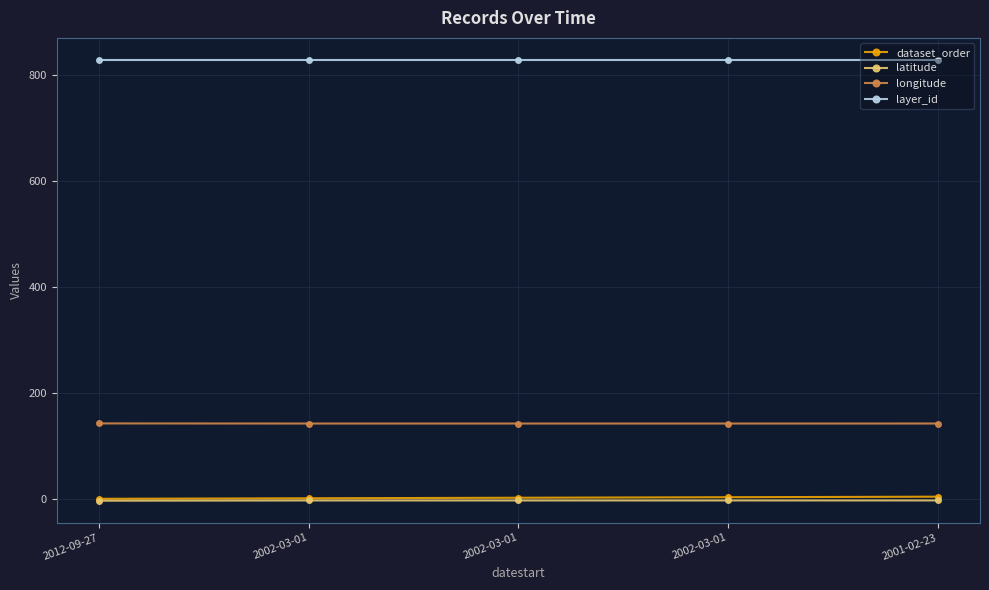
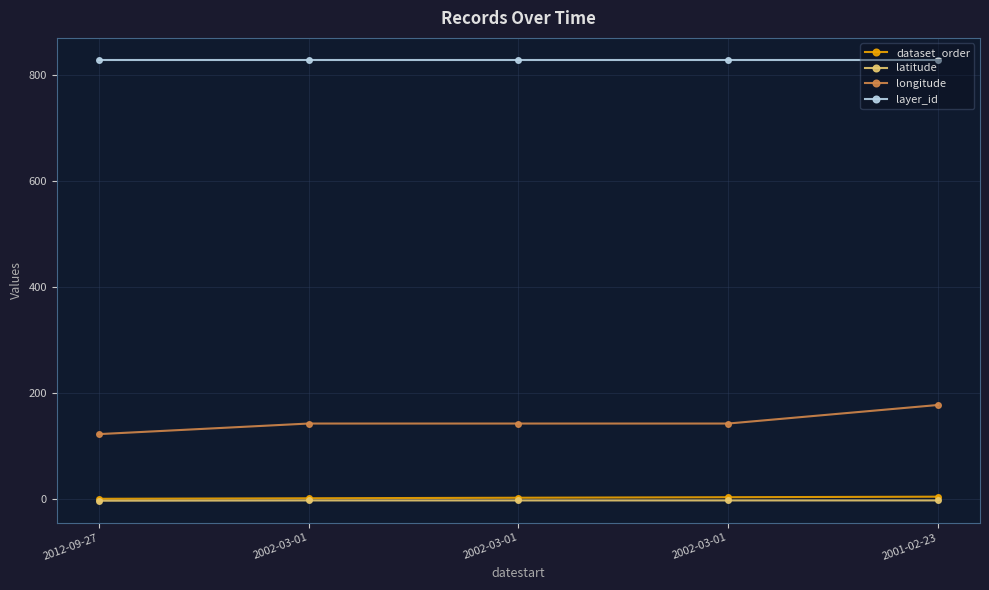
  {
    "dataset_order": {
      "2001-02-23": 0
    },
    "latitude": {
      "2001-02-23": 0
    },
    "longitude": {
-     "2012-09-27": 140,
-     "2001-02-23": 140
+     "2012-09-27": 120,
+     "2001-02-23": 180
    },
    "layer_id": {
      "2012-09-27": 830
    }
  }
